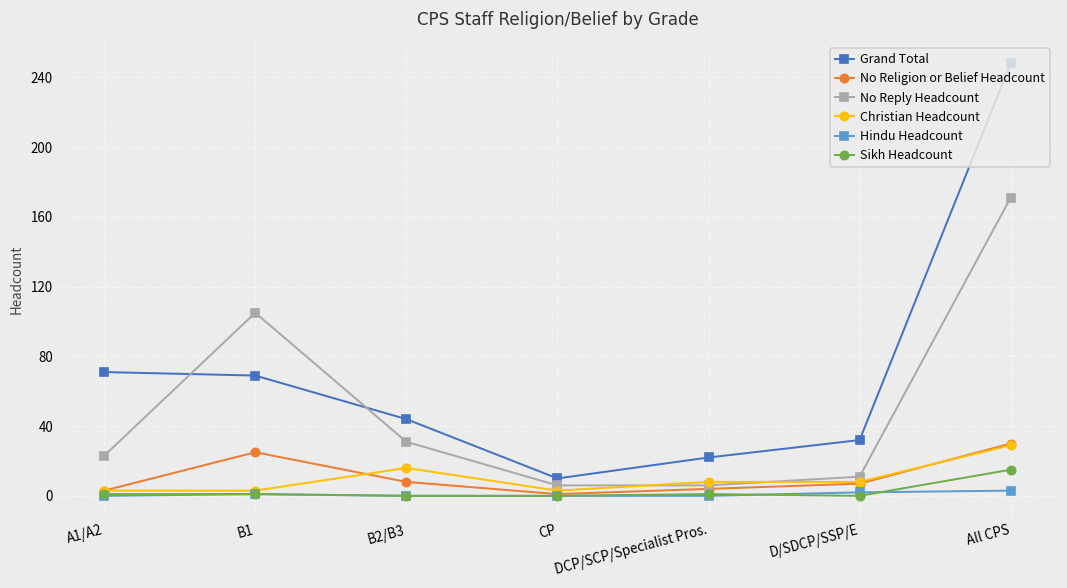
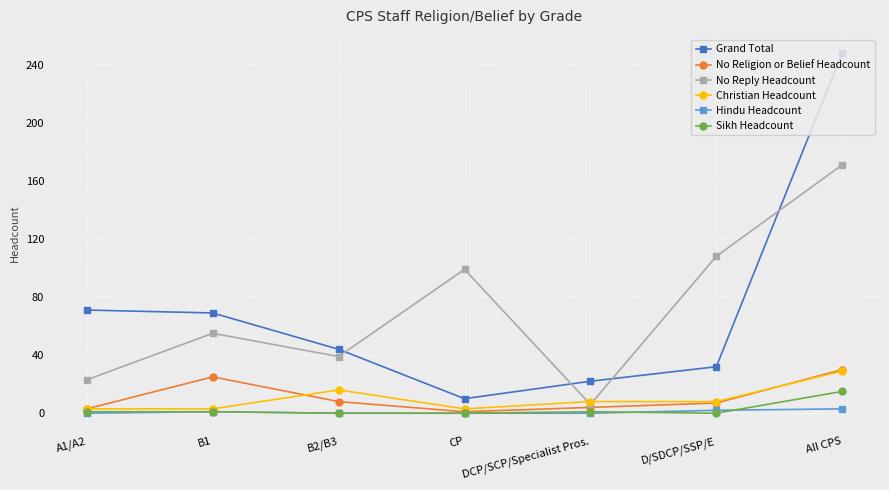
  {
    "No Religion or Belief Headcount": {
      "B1": 25,
      "B2/B3": 8,
      "DCP/SCP/Specialist Pros.": 4
    },
    "No Reply Headcount": {
      "A1/A2": 23,
-     "B1": 105,
-     "B2/B3": 31,
-     "CP": 6,
+     "B1": 55,
+     "B2/B3": 39,
+     "CP": 99,
      "DCP/SCP/Specialist Pros.": 6,
-     "D/SDCP/SSP/E": 11,
+     "D/SDCP/SSP/E": 108,
      "All CPS": 171
    },
    "Christian Headcount": {
      "B1": 3,
      "B2/B3": 16,
      "CP": 3,
      "DCP/SCP/Specialist Pros.": 8
    },
    "Sikh Headcount": {
      "D/SDCP/SSP/E": 0,
      "All CPS": 15
    }
  }
